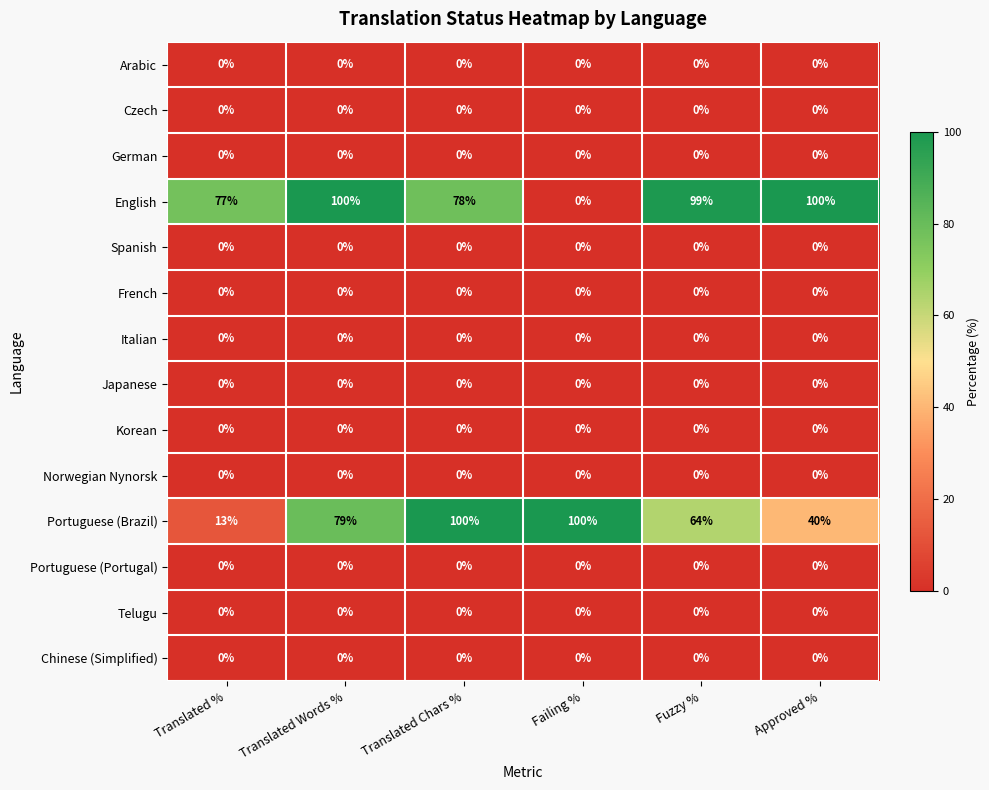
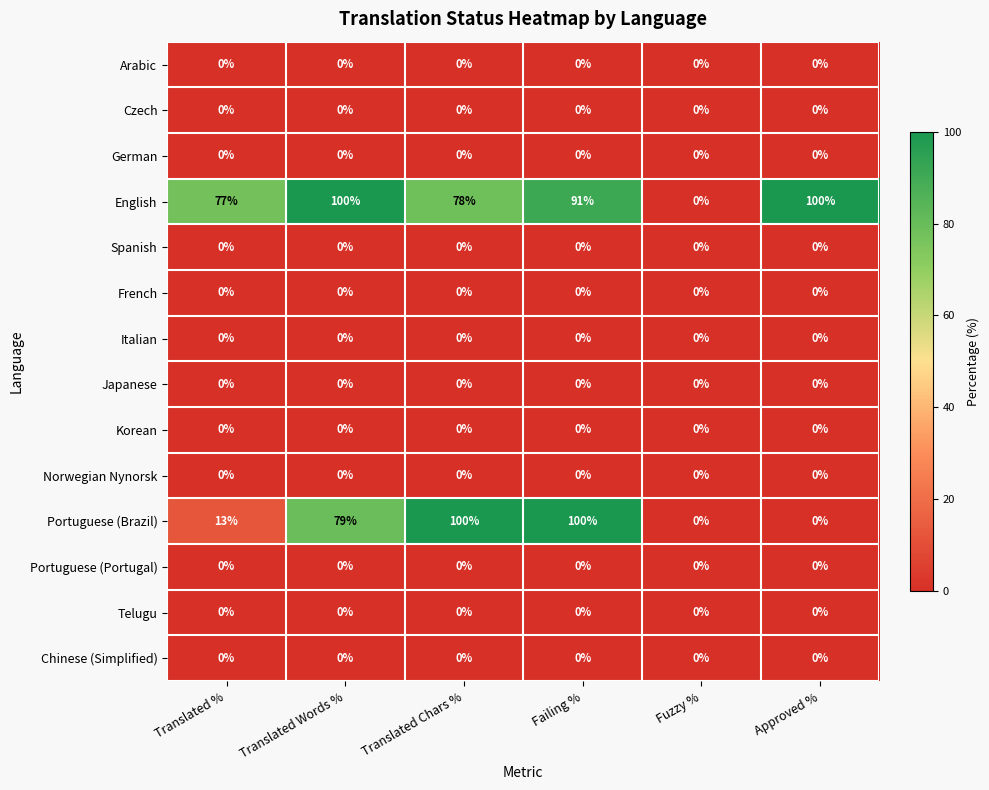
  {
    "Arabic": {
      "Translated %": "0%",
      "Translated Words %": "0%",
      "Translated Chars %": "0%",
      "Failing %": "0%",
      "Fuzzy %": "0%",
      "Approved %": "0%"
    },
    "Czech": {
      "Translated %": "0%",
      "Translated Words %": "0%",
      "Translated Chars %": "0%",
      "Failing %": "0%",
      "Fuzzy %": "0%",
      "Approved %": "0%"
    },
    "German": {
      "Translated %": "0%",
      "Translated Words %": "0%",
      "Translated Chars %": "0%",
      "Failing %": "0%",
      "Fuzzy %": "0%",
      "Approved %": "0%"
    },
    "English": {
      "Translated %": "77%",
      "Translated Words %": "100%",
      "Translated Chars %": "78%",
-     "Failing %": "0%",
-     "Fuzzy %": "99%",
+     "Failing %": "91%",
+     "Fuzzy %": "0%",
      "Approved %": "100%"
    },
    "Spanish": {
      "Translated %": "0%",
      "Translated Words %": "0%",
      "Translated Chars %": "0%",
      "Failing %": "0%",
      "Fuzzy %": "0%",
      "Approved %": "0%"
    },
    "French": {
      "Translated %": "0%",
      "Translated Words %": "0%",
      "Translated Chars %": "0%",
      "Failing %": "0%",
      "Fuzzy %": "0%",
      "Approved %": "0%"
    },
    "Italian": {
      "Translated %": "0%",
      "Translated Words %": "0%",
      "Translated Chars %": "0%",
      "Failing %": "0%",
      "Fuzzy %": "0%",
      "Approved %": "0%"
    },
    "Japanese": {
      "Translated %": "0%",
      "Translated Words %": "0%",
      "Translated Chars %": "0%",
      "Failing %": "0%",
      "Fuzzy %": "0%",
      "Approved %": "0%"
    },
    "Korean": {
      "Translated %": "0%",
      "Translated Words %": "0%",
      "Translated Chars %": "0%",
      "Failing %": "0%",
      "Fuzzy %": "0%",
      "Approved %": "0%"
    },
    "Norwegian Nynorsk": {
      "Translated %": "0%",
      "Translated Words %": "0%",
      "Translated Chars %": "0%",
      "Failing %": "0%",
      "Fuzzy %": "0%",
      "Approved %": "0%"
    },
    "Portuguese (Brazil)": {
      "Translated %": "13%",
      "Translated Words %": "79%",
      "Translated Chars %": "100%",
      "Failing %": "100%",
-     "Fuzzy %": "64%",
-     "Approved %": "40%"
+     "Fuzzy %": "0%",
+     "Approved %": "0%"
    },
    "Portuguese (Portugal)": {
      "Translated %": "0%",
      "Translated Words %": "0%",
      "Translated Chars %": "0%",
      "Failing %": "0%",
      "Fuzzy %": "0%",
      "Approved %": "0%"
    },
    "Telugu": {
      "Translated %": "0%",
      "Translated Words %": "0%",
      "Translated Chars %": "0%",
      "Failing %": "0%",
      "Fuzzy %": "0%",
      "Approved %": "0%"
    },
    "Chinese (Simplified)": {
      "Translated %": "0%",
      "Translated Words %": "0%",
      "Translated Chars %": "0%",
      "Failing %": "0%",
      "Fuzzy %": "0%",
      "Approved %": "0%"
    }
  }
